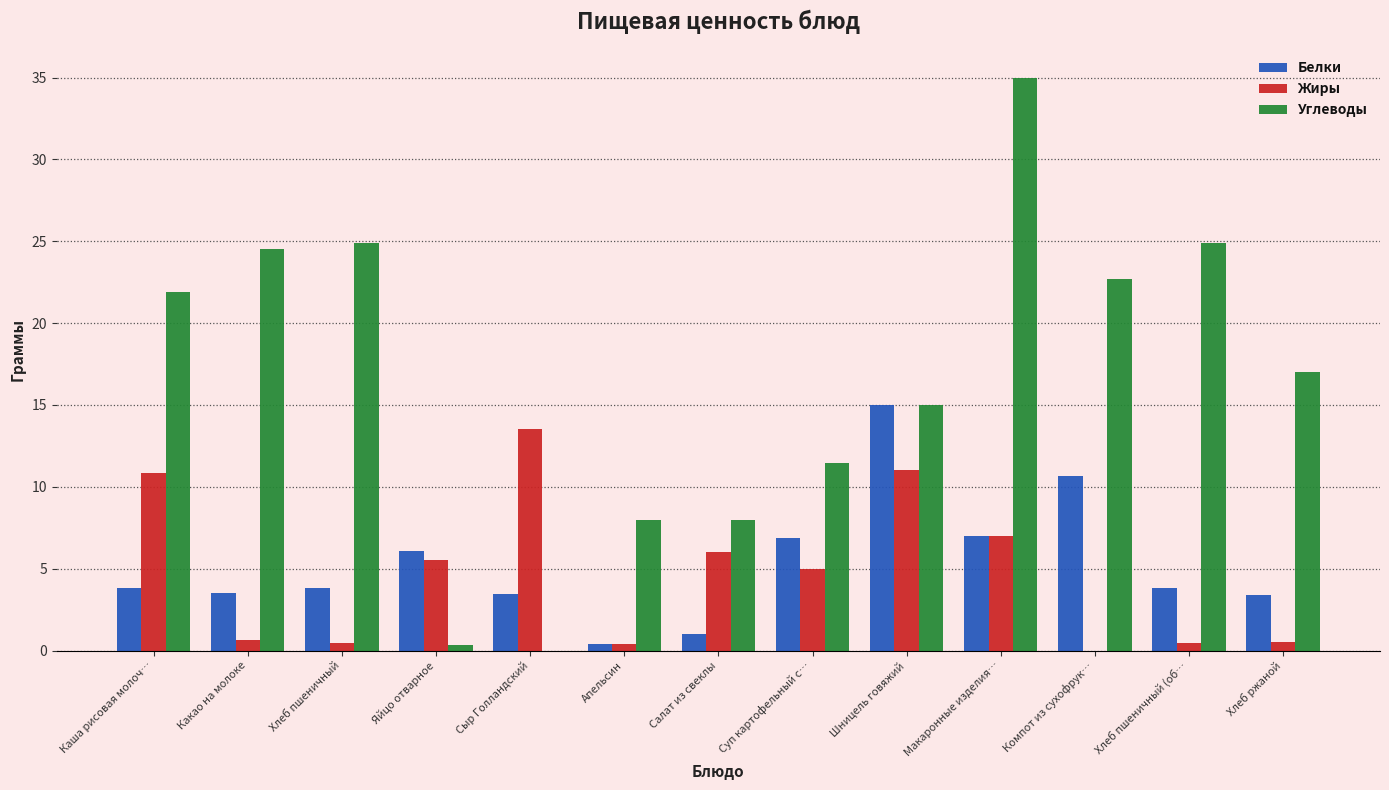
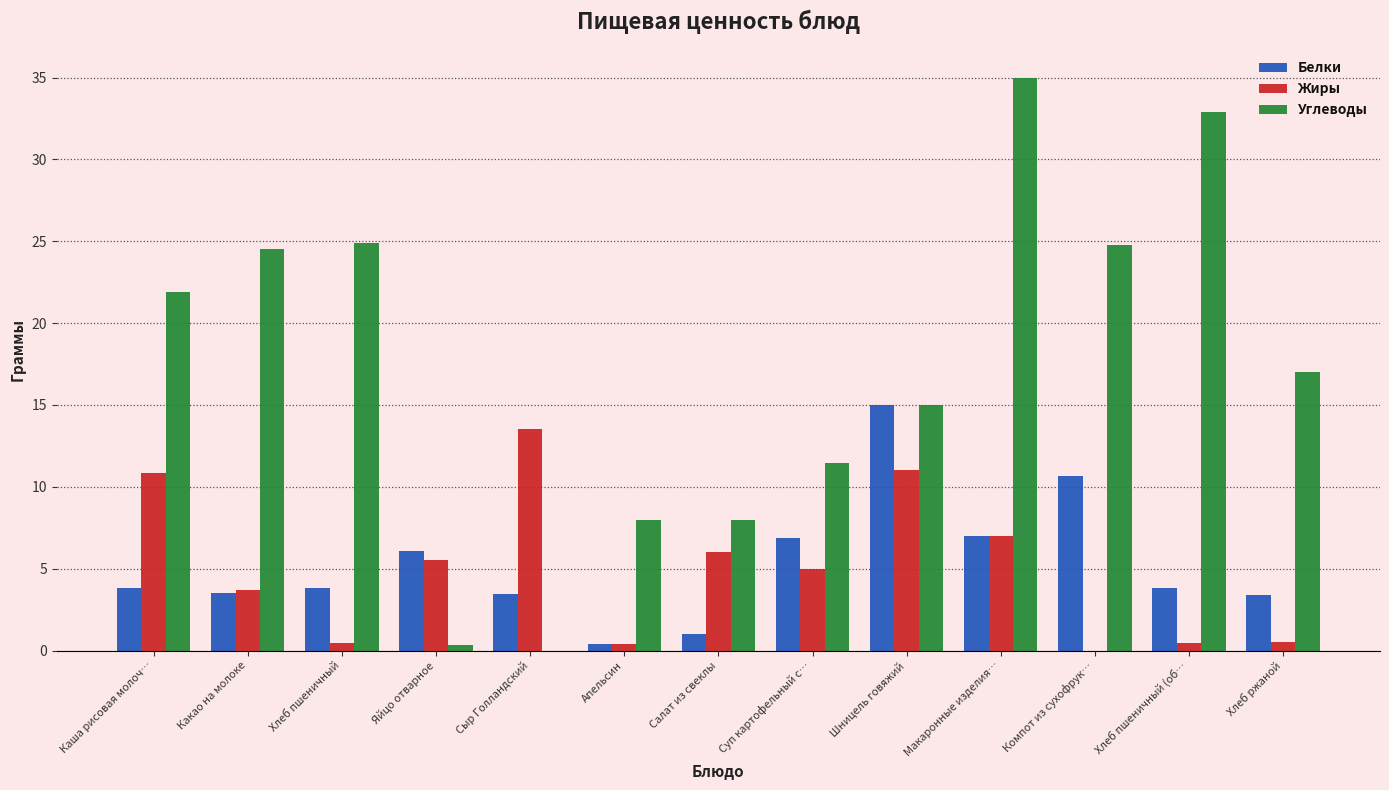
  {
    "Белки": {
      "Каша рисовая молоч…": 3.8,
      "Какао на молоке": 3.5,
      "Хлеб пшеничный": 3.8,
      "Яйцо отварное": 6.1,
      "Сыр Голландский": 3.5,
      "Апельсин": 0.4,
      "Салат из свеклы": 1.0,
      "Суп картофельный с…": 6.9,
      "Шницель говяжий": 15.0,
      "Макаронные изделия…": 7.0,
      "Компот из сухофрук…": 10.7,
      "Хлеб пшеничный (об…": 3.8,
      "Хлеб ржаной": 3.4
    },
    "Жиры": {
      "Каша рисовая молоч…": 10.9,
-     "Какао на молоке": 0.7,
+     "Какао на молоке": 3.7,
      "Хлеб пшеничный": 0.5,
      "Яйцо отварное": 5.5,
      "Сыр Голландский": 13.5,
      "Апельсин": 0.4,
      "Салат из свеклы": 6.0,
      "Суп картофельный с…": 5.0,
      "Шницель говяжий": 11.0,
      "Макаронные изделия…": 7.0,
      "Компот из сухофрук…": 0.0,
      "Хлеб пшеничный (об…": 0.5,
      "Хлеб ржаной": 0.5
    },
    "Углеводы": {
      "Каша рисовая молоч…": 21.9,
      "Какао на молоке": 24.6,
      "Хлеб пшеничный": 24.9,
      "Яйцо отварное": 0.3,
      "Сыр Голландский": 0.0,
      "Апельсин": 8.0,
      "Салат из свеклы": 8.0,
      "Суп картофельный с…": 11.5,
      "Шницель говяжий": 15.0,
      "Макаронные изделия…": 35.0,
-     "Компот из сухофрук…": 22.7,
-     "Хлеб пшеничный (об…": 24.9,
+     "Компот из сухофрук…": 24.8,
+     "Хлеб пшеничный (об…": 32.9,
      "Хлеб ржаной": 17.0
    }
  }
